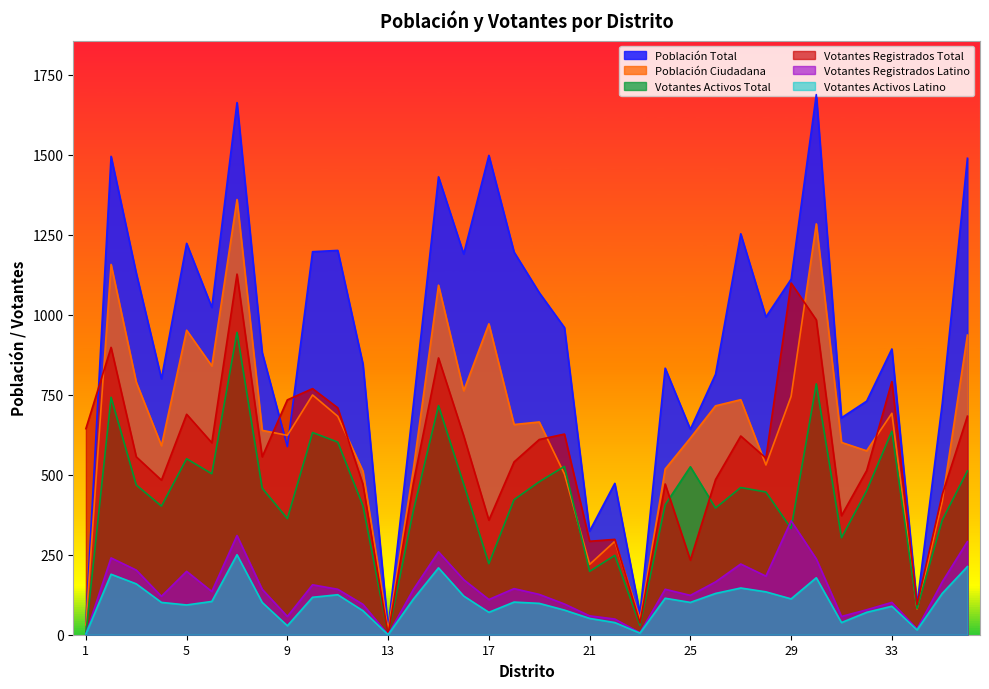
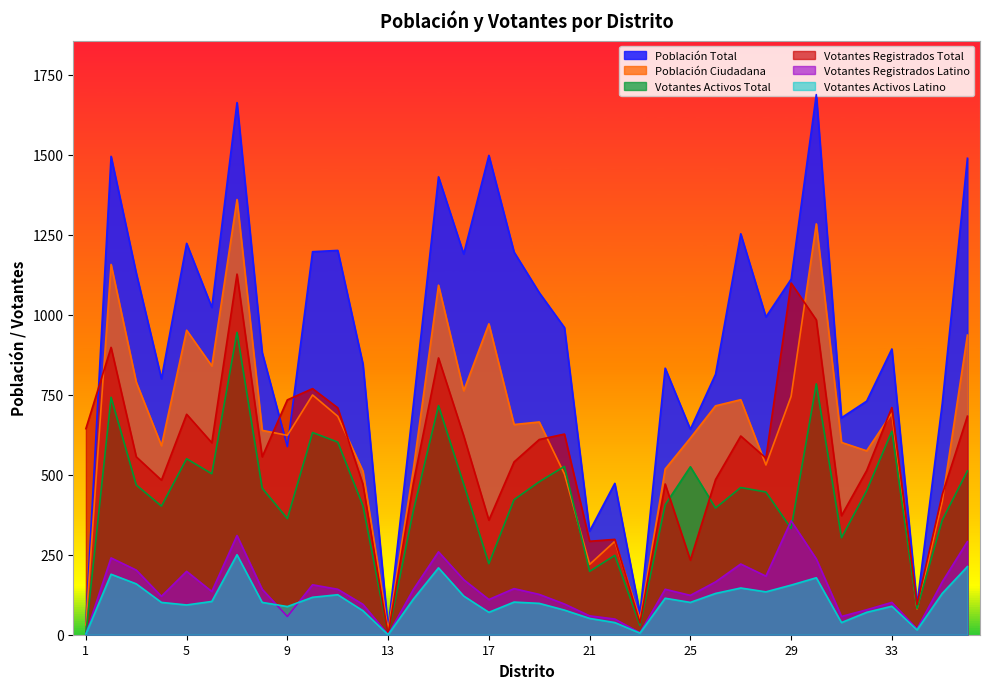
  {
    "Población Total": {
      "5": 1220,
      "9": 590,
      "17": 1500,
      "21": 320,
      "25": 640,
      "29": 1110,
      "33": 890
    },
    "Población Ciudadana": {
      "5": 950,
      "9": 620,
      "17": 970,
      "21": 220,
      "25": 610,
      "29": 750,
      "33": 690
    },
    "Votantes Activos Total": {
      "5": 550,
      "9": 360,
      "17": 220,
      "21": 200,
      "25": 530,
      "29": 330,
      "33": 640
    },
    "Votantes Registrados Total": {
      "1": 640,
      "5": 690,
      "9": 730,
      "17": 360,
      "21": 290,
      "25": 230,
      "29": 1100,
-     "33": 790
+     "33": 710
    },
    "Votantes Registrados Latino": {
      "5": 200,
      "9": 60,
      "17": 110,
      "21": 60,
      "25": 120,
      "29": 360,
      "33": 100
    },
    "Votantes Activos Latino": {
      "5": 90,
-     "9": 30,
+     "9": 90,
      "17": 70,
      "21": 50,
      "25": 100,
-     "29": 110,
+     "29": 160,
      "33": 90
    }
  }
